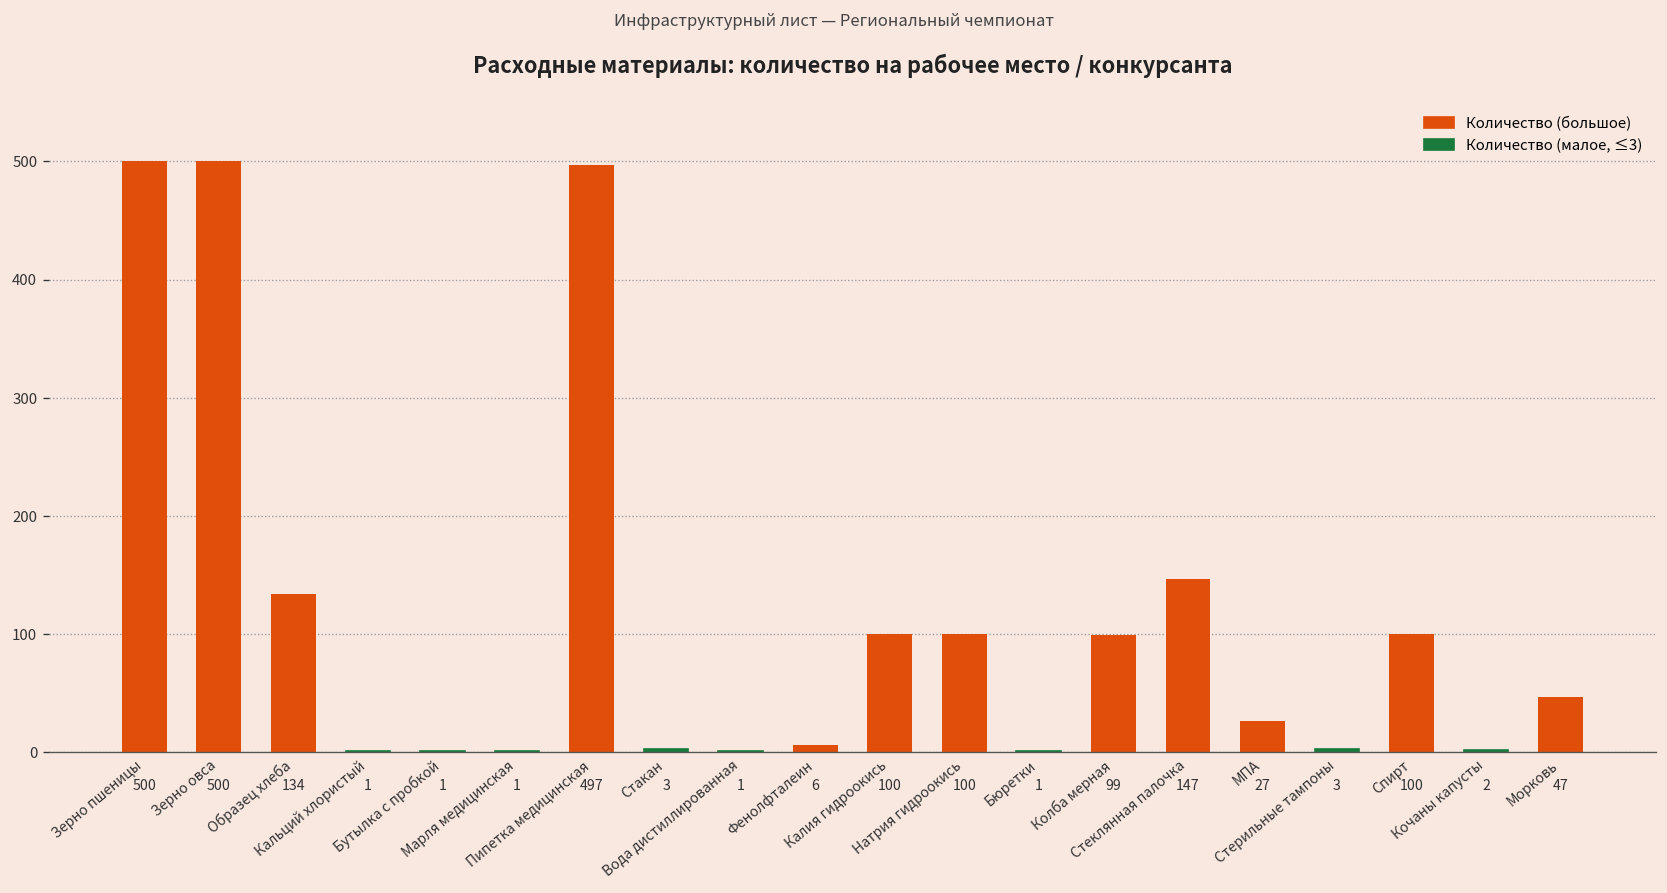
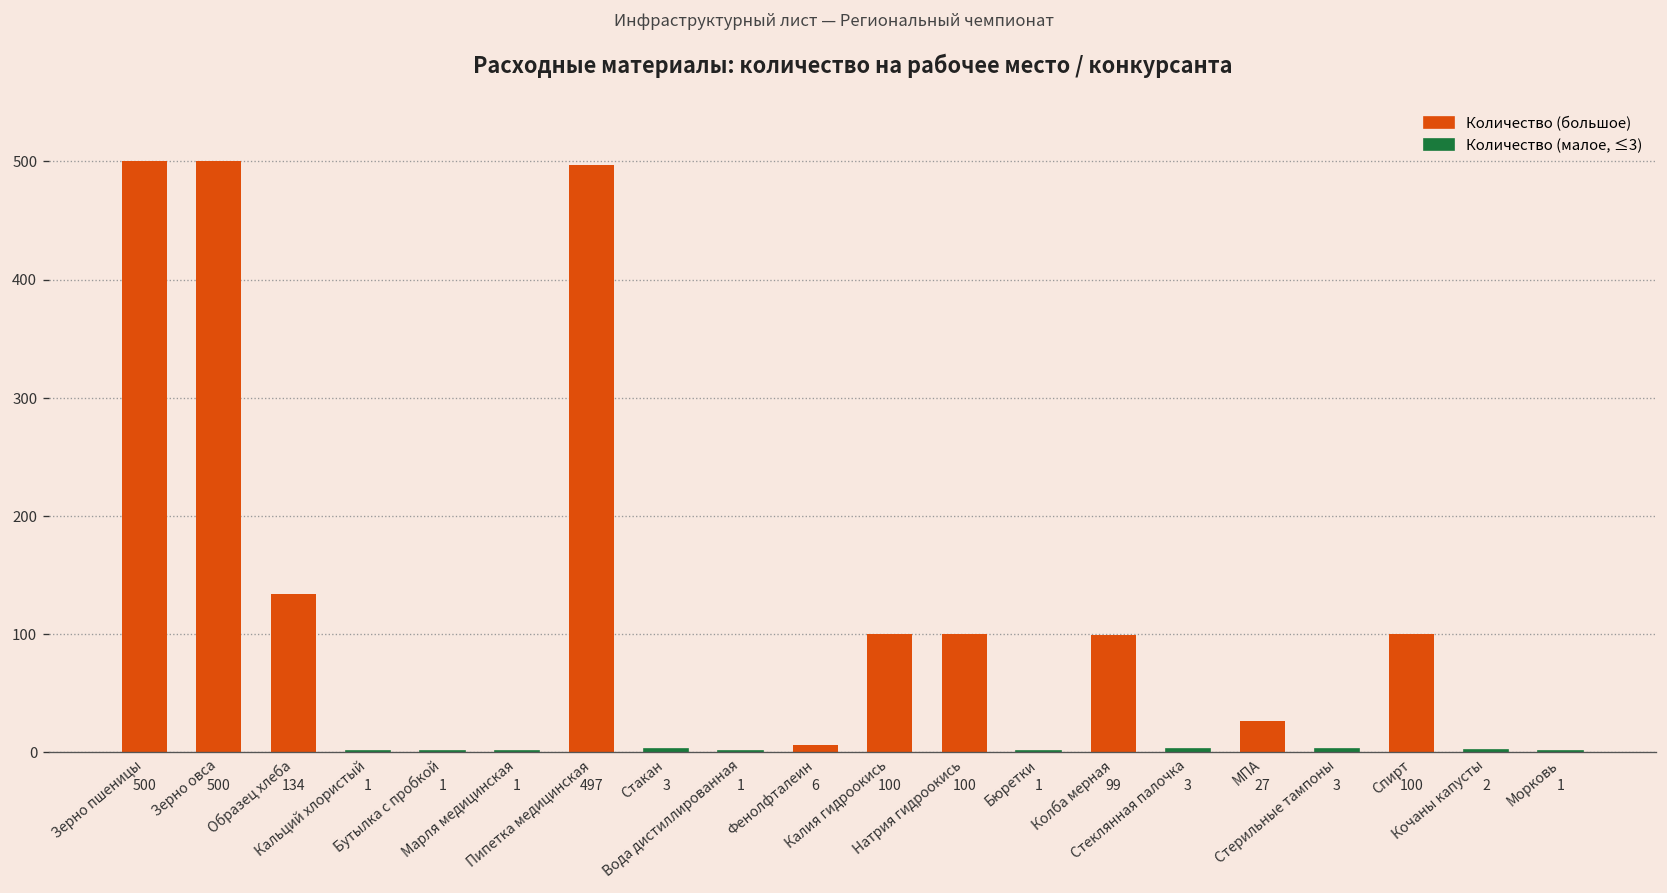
  {
    "Кальций хлористый": 1,
    "Бутылка с пробкой": 1,
    "Марля медицинская": 1,
    "Стакан": 3,
    "Вода дистиллированная": 1,
    "Бюретки": 1,
-   "Стеклянная палочка": 147,
+   "Стеклянная палочка": 3,
    "Стерильные тампоны": 3,
    "Кочаны капусты": 2,
-   "Морковь": 47
+   "Морковь": 1
  }
